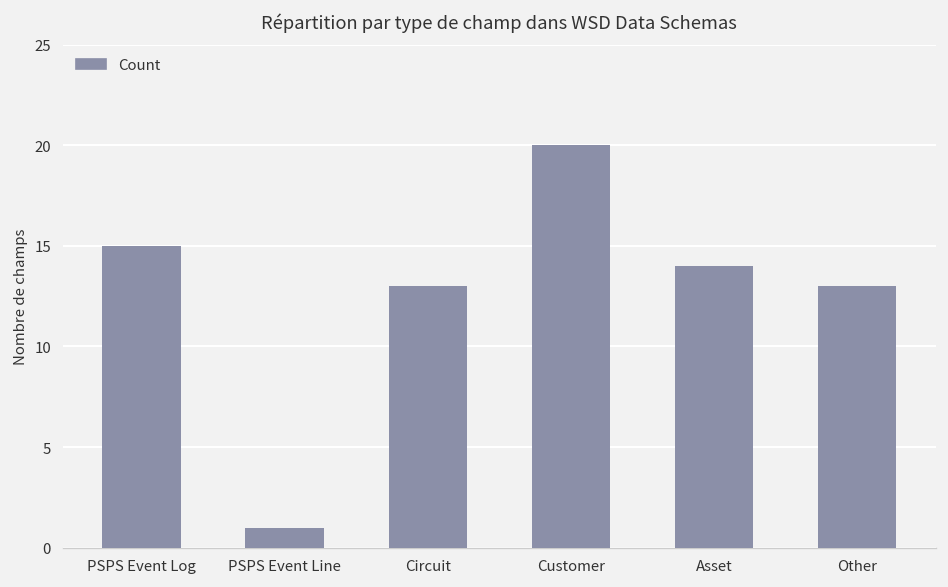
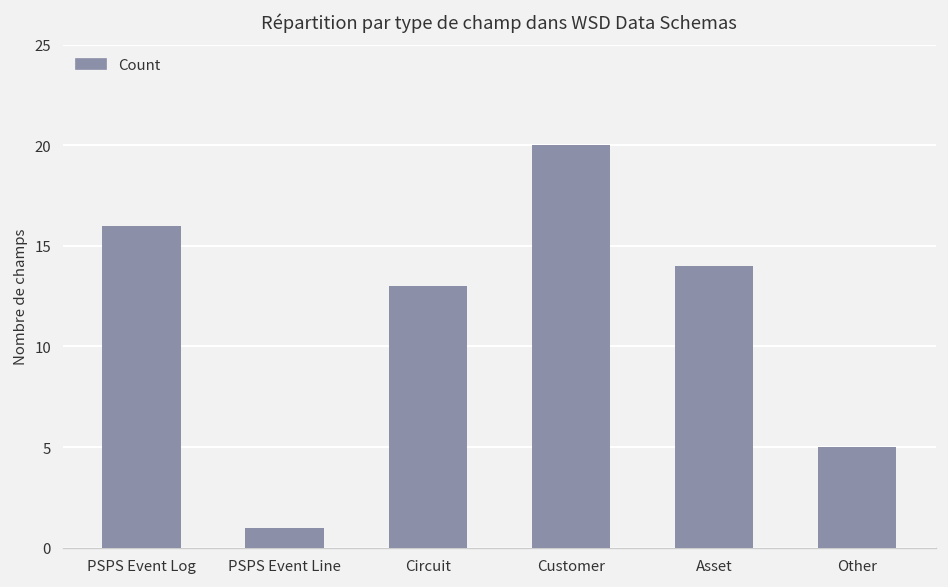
  {
-   "PSPS Event Log": 15,
+   "PSPS Event Log": 16,
    "PSPS Event Line": 1,
    "Circuit": 13,
    "Customer": 20,
    "Asset": 14,
-   "Other": 13
+   "Other": 5
  }
